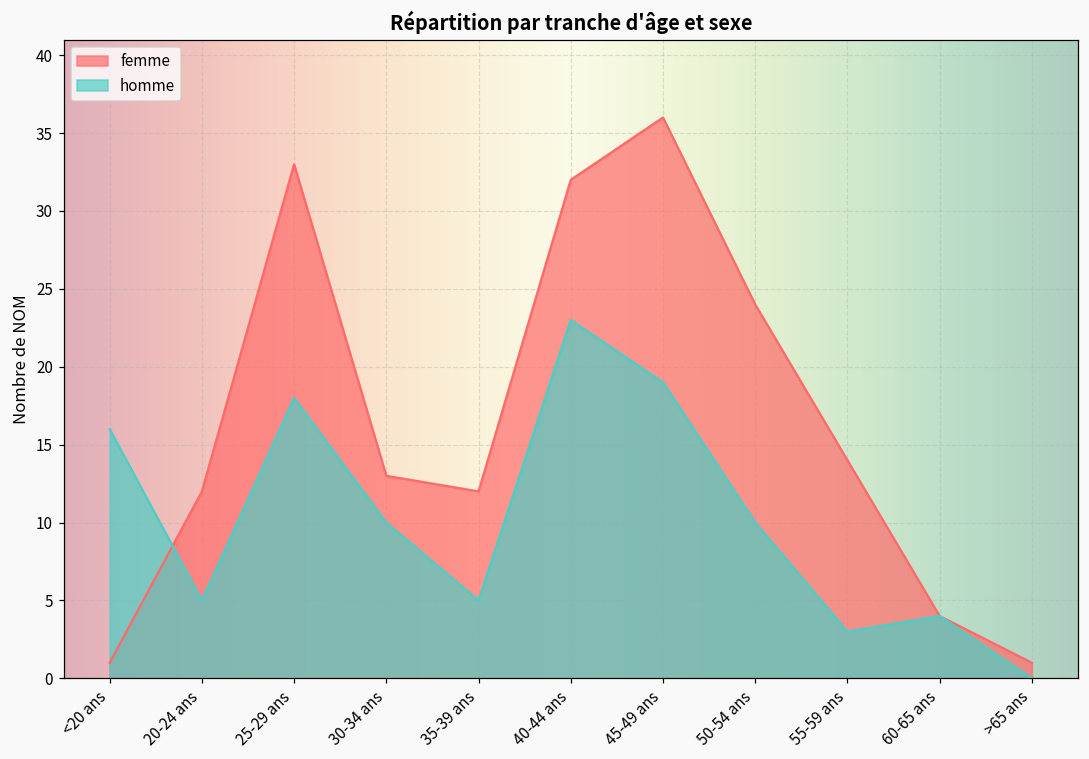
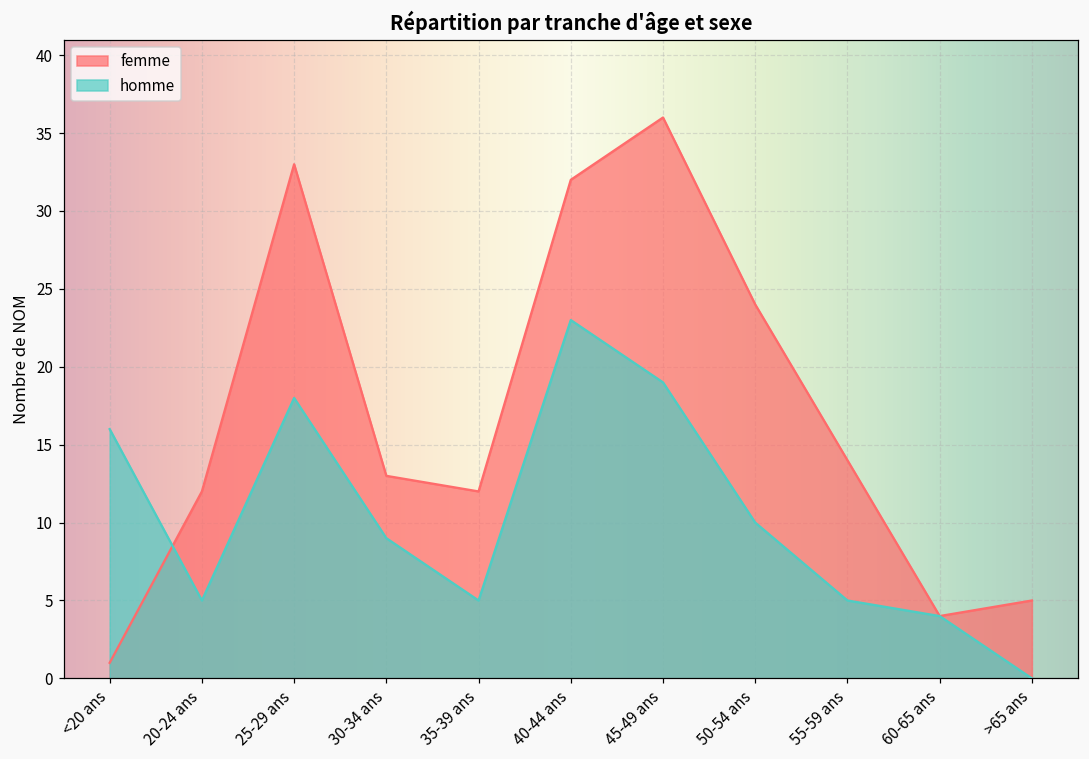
  {
    "femme": {
      "<20 ans": 1,
      "20-24 ans": 12,
      "25-29 ans": 33,
      "30-34 ans": 13,
      "35-39 ans": 12,
      "40-44 ans": 32,
      "45-49 ans": 36,
      "50-54 ans": 24,
      "55-59 ans": 14,
-     ">65 ans": 1
+     ">65 ans": 5
    },
    "homme": {
      "<20 ans": 16,
      "20-24 ans": 5,
      "25-29 ans": 18,
-     "30-34 ans": 10,
+     "30-34 ans": 9,
      "35-39 ans": 5,
      "40-44 ans": 23,
      "45-49 ans": 19,
      "50-54 ans": 10,
-     "55-59 ans": 3,
+     "55-59 ans": 5,
      ">65 ans": 0
    }
  }
